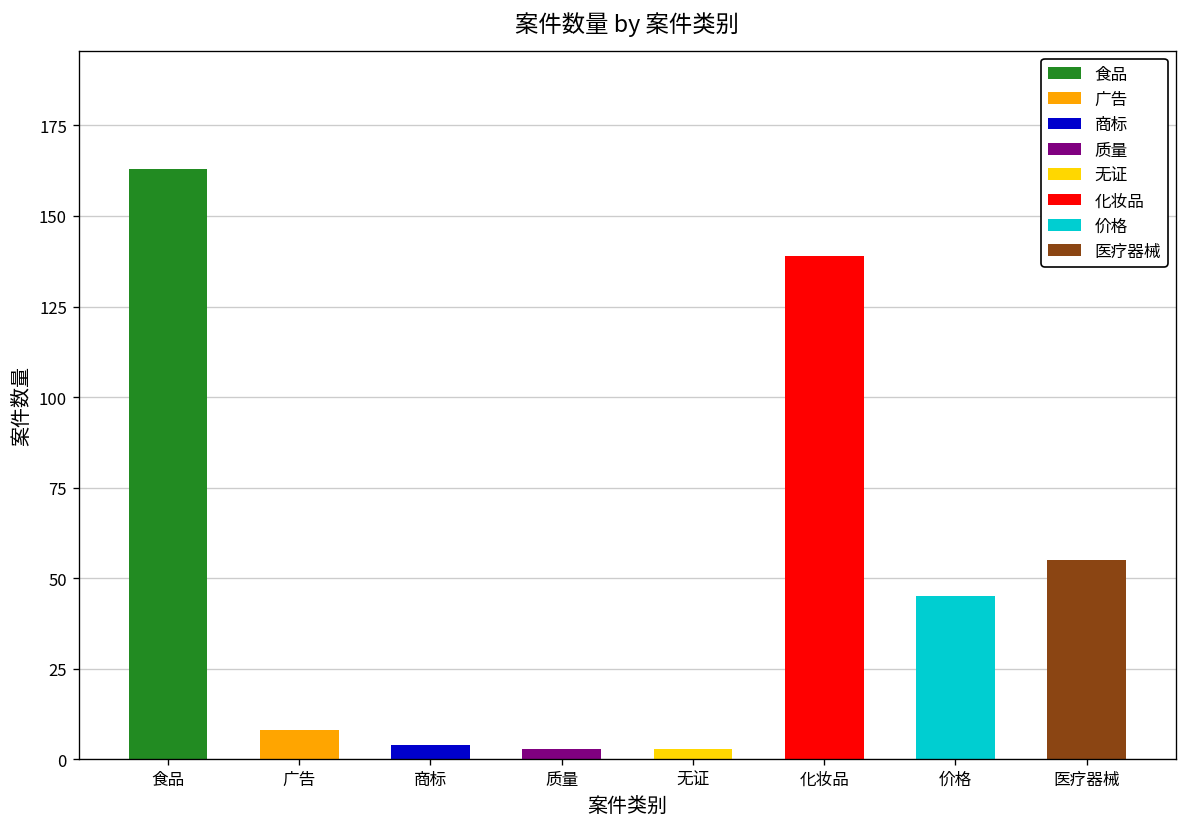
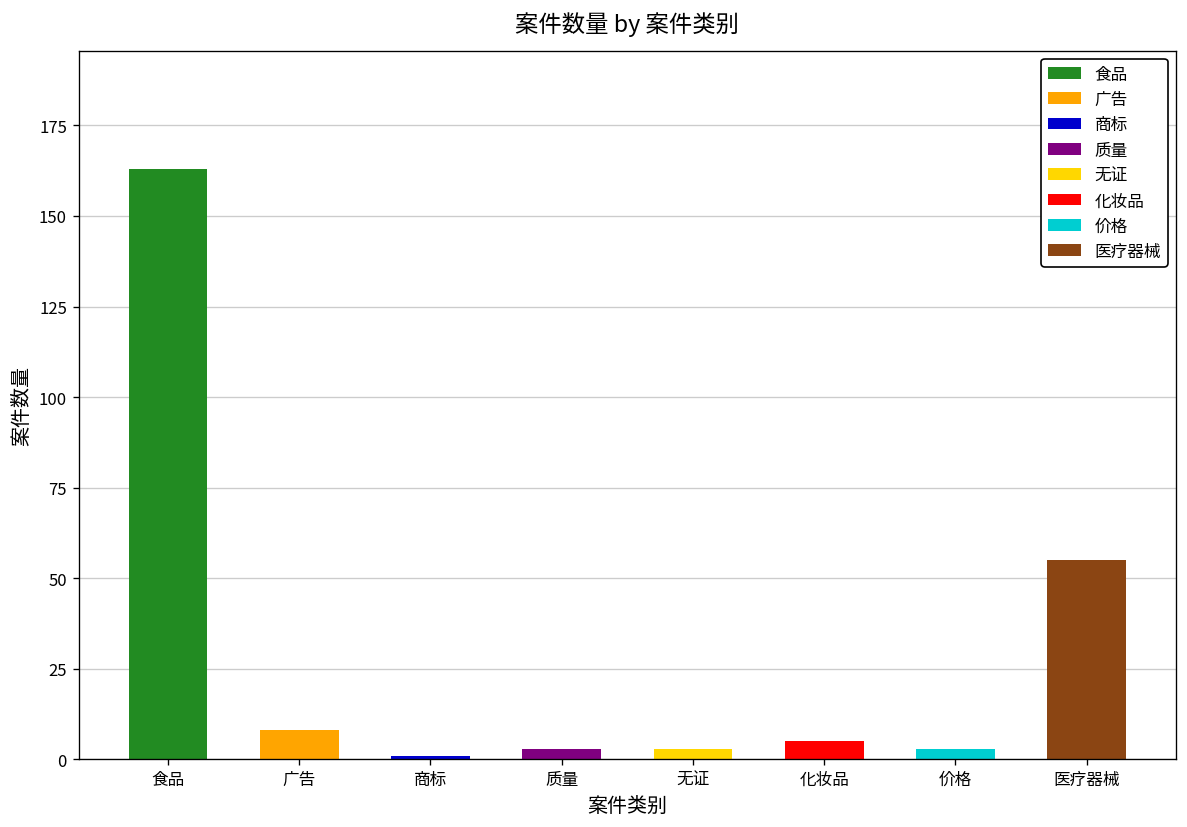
  {
    "食品": 163,
    "广告": 8,
-   "商标": 4,
+   "商标": 1,
    "质量": 3,
    "无证": 3,
-   "化妆品": 139,
-   "价格": 45,
+   "化妆品": 5,
+   "价格": 3,
    "医疗器械": 55
  }
